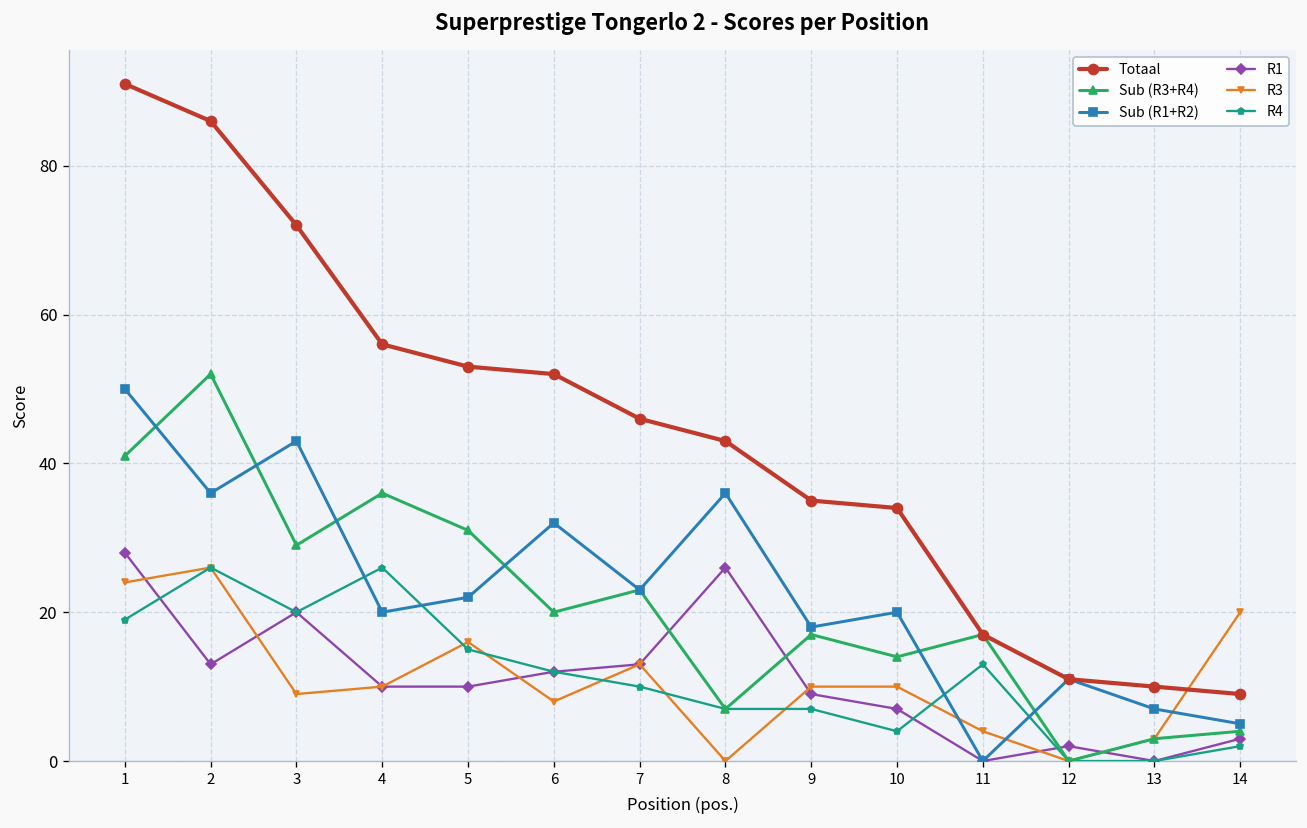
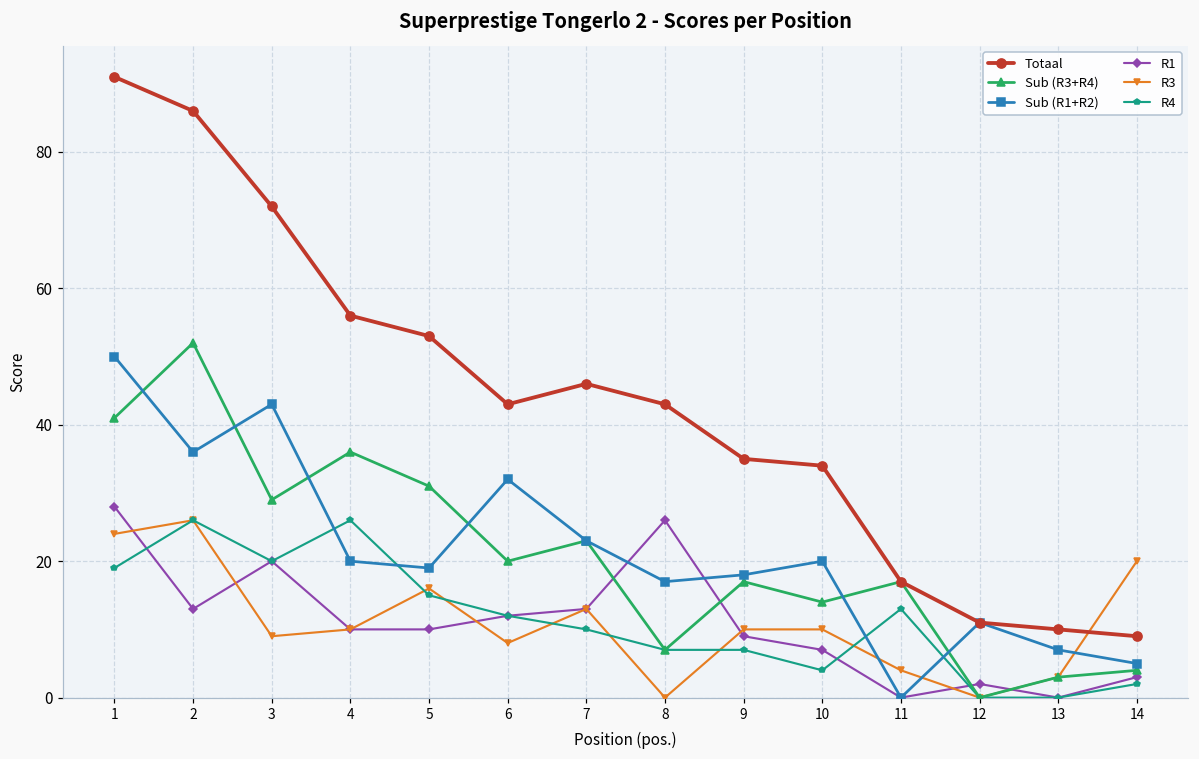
  {
    "Totaal": {
      "1": 91,
      "2": 86,
      "3": 72,
      "4": 56,
      "5": 53,
-     "6": 52,
+     "6": 43,
      "7": 46,
      "8": 43,
      "9": 35,
      "10": 34,
      "13": 10,
      "14": 9
    },
    "Sub (R1+R2)": {
      "1": 50,
      "2": 36,
      "3": 43,
      "4": 20,
-     "5": 22,
+     "5": 19,
      "6": 32,
-     "8": 36,
+     "8": 17,
      "9": 18,
      "10": 20,
      "13": 7,
      "14": 5
    },
    "R1": {
      "1": 28,
      "2": 13,
      "5": 10,
      "8": 26,
      "9": 9,
      "10": 7,
      "12": 2,
      "14": 3
    },
    "R3": {
      "1": 24,
      "3": 9,
      "5": 16,
      "6": 8,
      "8": 0,
      "9": 10,
      "10": 10,
      "11": 4,
      "14": 20
    }
  }
